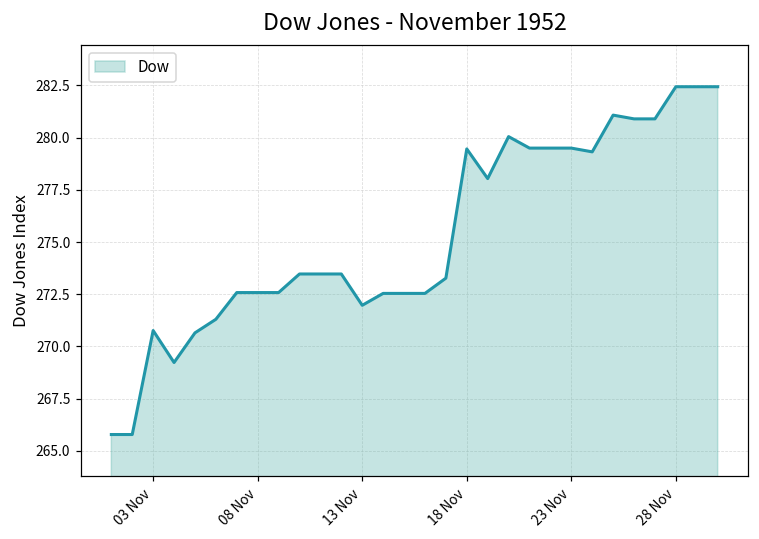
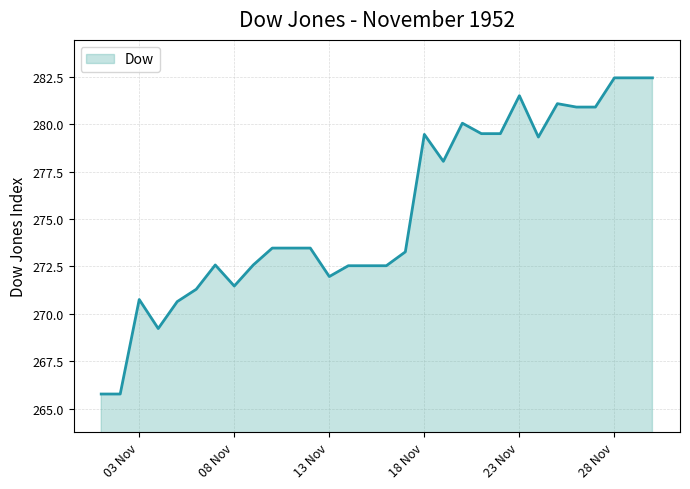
  {
    "03 Nov": 270.8,
-   "08 Nov": 272.6,
+   "08 Nov": 271.5,
    "13 Nov": 272.0,
    "18 Nov": 279.5,
-   "23 Nov": 279.5,
+   "23 Nov": 281.5,
    "28 Nov": 282.4
  }
